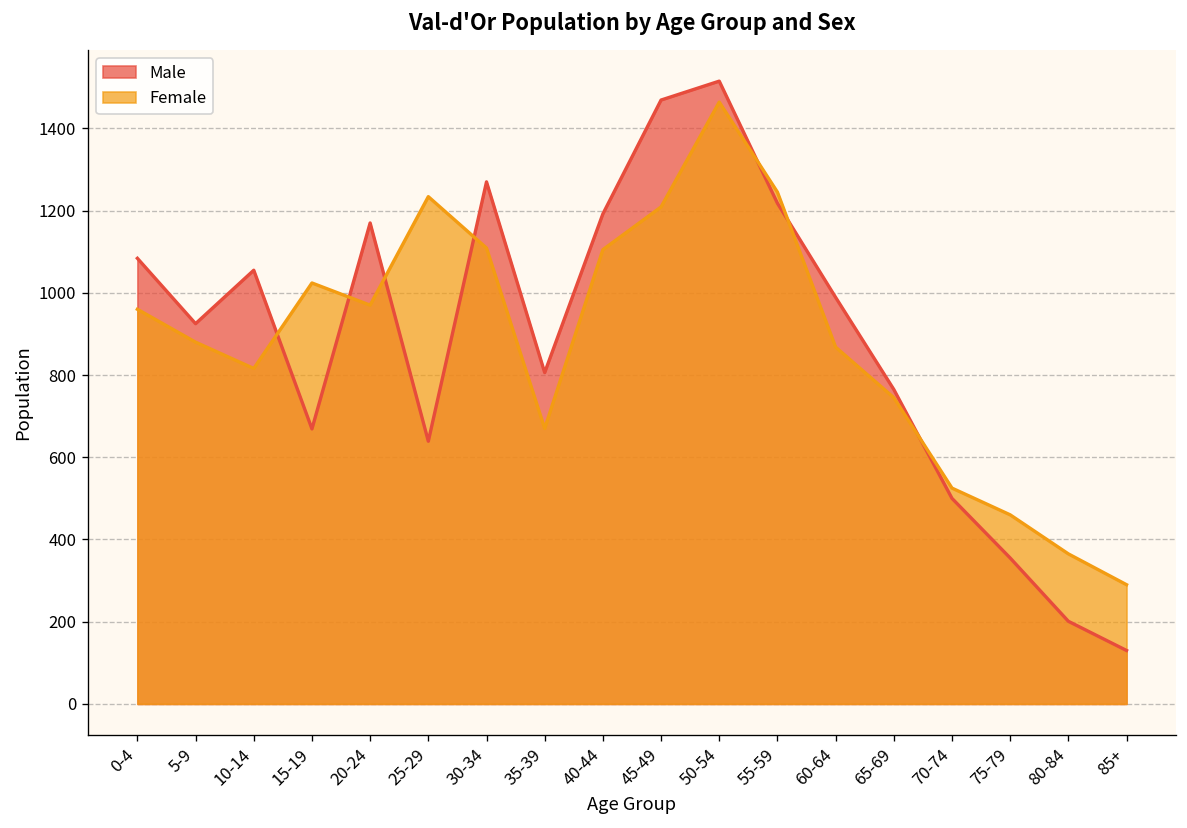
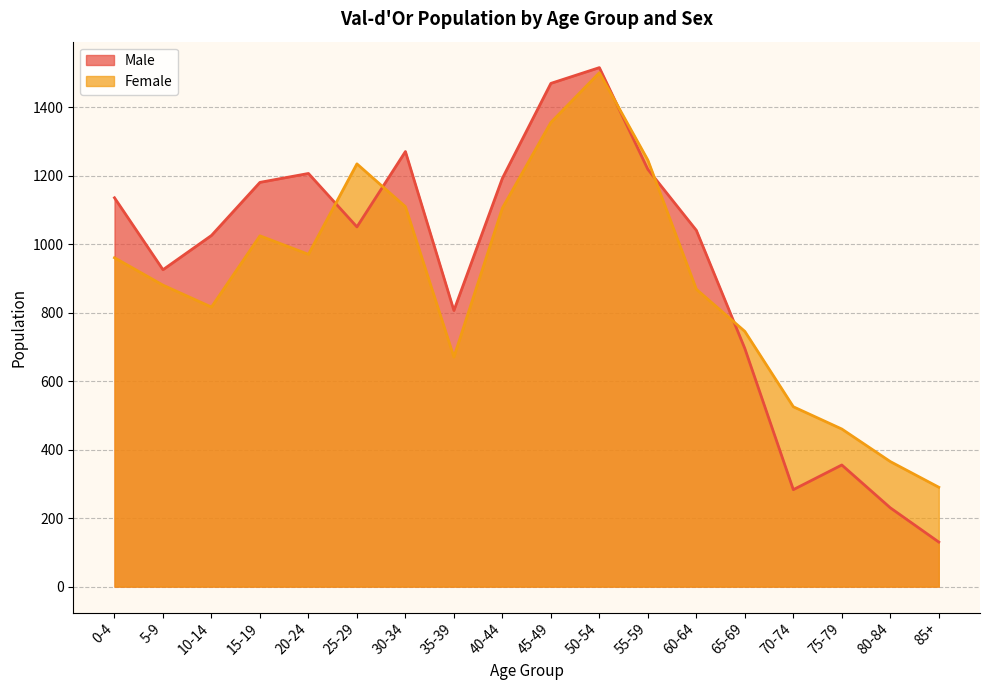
  {
    "Male": {
-     "0-4": 1080,
+     "0-4": 1140,
      "5-9": 930,
-     "10-14": 1060,
-     "15-19": 670,
-     "20-24": 1170,
-     "25-29": 640,
+     "10-14": 1030,
+     "15-19": 1180,
+     "20-24": 1210,
+     "25-29": 1050,
      "30-34": 1270,
      "35-39": 810,
      "40-44": 1190,
      "45-49": 1470,
      "50-54": 1520,
      "55-59": 1220,
-     "60-64": 990,
-     "65-69": 770,
-     "70-74": 500,
+     "60-64": 1040,
+     "65-69": 700,
+     "70-74": 280,
      "75-79": 360,
-     "80-84": 200,
+     "80-84": 230,
      "85+": 130
    },
    "Female": {
      "0-4": 960,
      "5-9": 880,
      "10-14": 820,
      "15-19": 1020,
      "20-24": 970,
      "25-29": 1230,
      "30-34": 1110,
      "35-39": 670,
      "40-44": 1110,
-     "45-49": 1210,
-     "50-54": 1460,
+     "45-49": 1360,
+     "50-54": 1500,
      "55-59": 1250,
      "60-64": 870,
      "65-69": 750,
      "70-74": 530,
      "75-79": 460,
      "80-84": 370,
      "85+": 290
    }
  }
